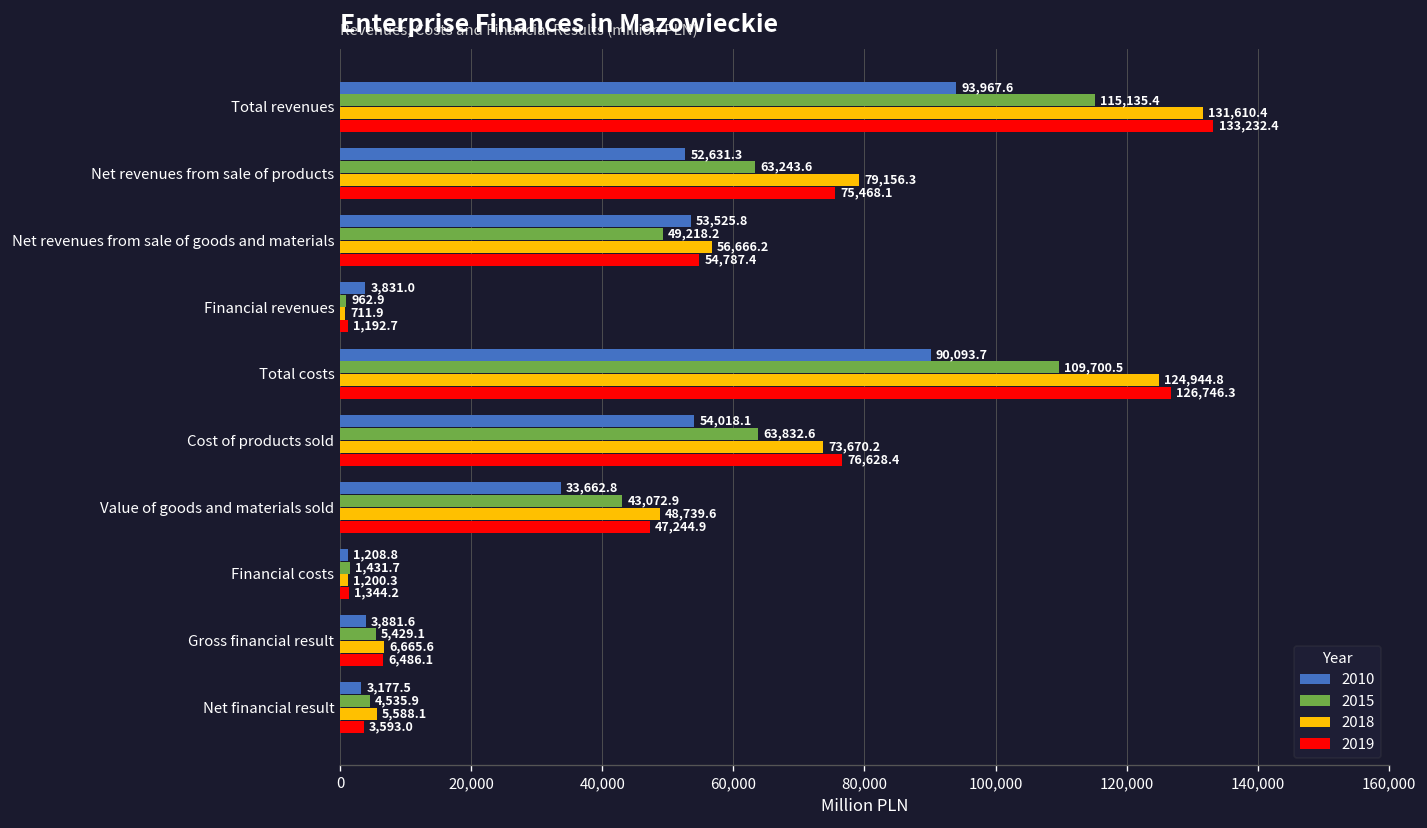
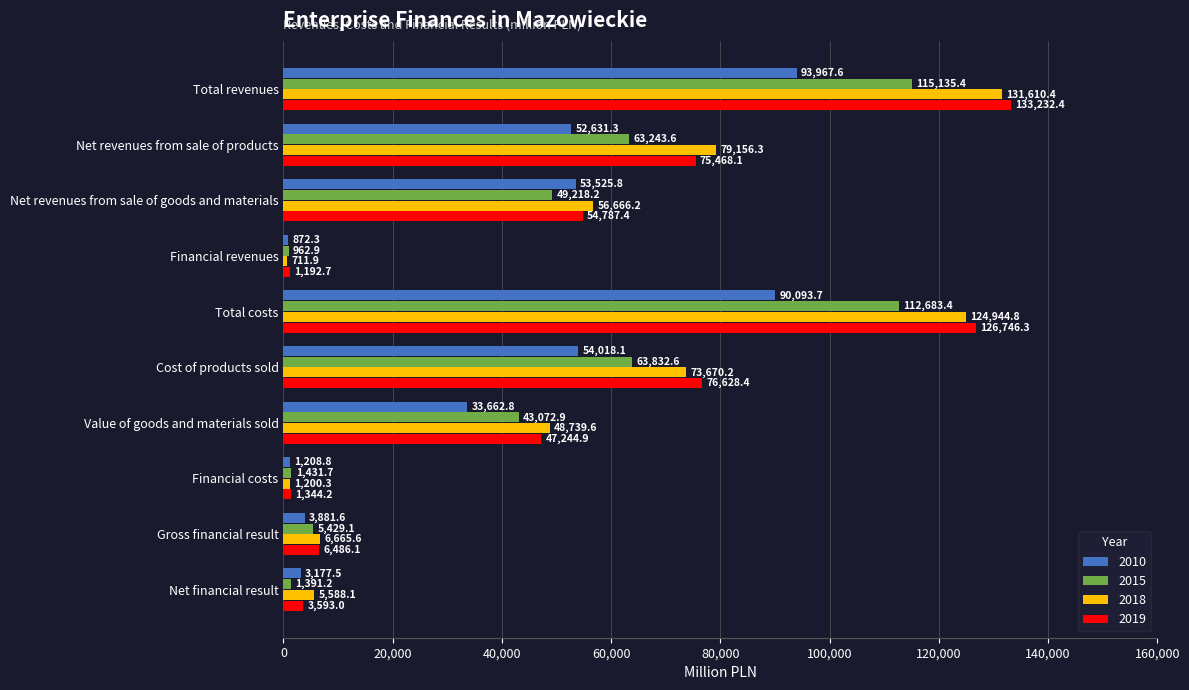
  {
    "2010": {
      "Total revenues": "93,967.6",
      "Net revenues from sale of products": "52,631.3",
      "Net revenues from sale of goods and materials": "53,525.8",
-     "Financial revenues": "3,831.0",
+     "Financial revenues": "872.3",
      "Total costs": "90,093.7",
      "Cost of products sold": "54,018.1",
      "Value of goods and materials sold": "33,662.8",
      "Financial costs": "1,208.8",
      "Gross financial result": "3,881.6",
      "Net financial result": "3,177.5"
    },
    "2015": {
      "Total revenues": "115,135.4",
      "Net revenues from sale of products": "63,243.6",
      "Net revenues from sale of goods and materials": "49,218.2",
      "Financial revenues": "962.9",
-     "Total costs": "109,700.5",
+     "Total costs": "112,683.4",
      "Cost of products sold": "63,832.6",
      "Value of goods and materials sold": "43,072.9",
      "Financial costs": "1,431.7",
      "Gross financial result": "5,429.1",
-     "Net financial result": "4,535.9"
+     "Net financial result": "1,391.2"
    },
    "2018": {
      "Total revenues": "131,610.4",
      "Net revenues from sale of products": "79,156.3",
      "Net revenues from sale of goods and materials": "56,666.2",
      "Financial revenues": "711.9",
      "Total costs": "124,944.8",
      "Cost of products sold": "73,670.2",
      "Value of goods and materials sold": "48,739.6",
      "Financial costs": "1,200.3",
      "Gross financial result": "6,665.6",
      "Net financial result": "5,588.1"
    },
    "2019": {
      "Total revenues": "133,232.4",
      "Net revenues from sale of products": "75,468.1",
      "Net revenues from sale of goods and materials": "54,787.4",
      "Financial revenues": "1,192.7",
      "Total costs": "126,746.3",
      "Cost of products sold": "76,628.4",
      "Value of goods and materials sold": "47,244.9",
      "Financial costs": "1,344.2",
      "Gross financial result": "6,486.1",
      "Net financial result": "3,593.0"
    }
  }
